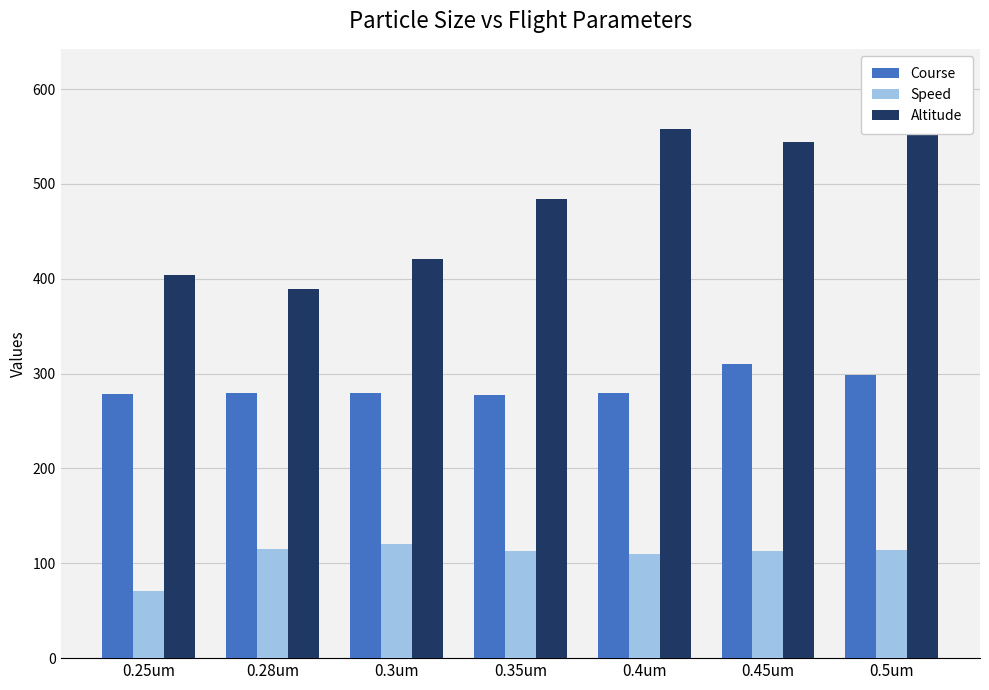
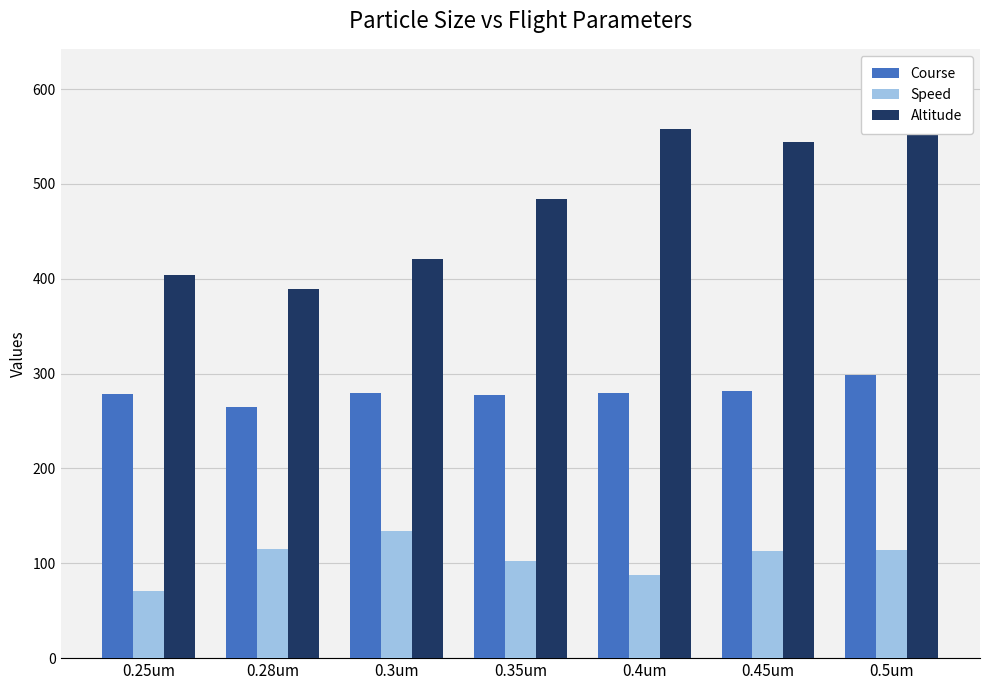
  {
    "Course": {
      "0.25um": 280,
-     "0.28um": 280,
+     "0.28um": 260,
      "0.3um": 280,
      "0.35um": 280,
      "0.4um": 280,
-     "0.45um": 310,
+     "0.45um": 280,
      "0.5um": 300
    },
    "Speed": {
      "0.25um": 70,
      "0.28um": 120,
-     "0.3um": 120,
-     "0.35um": 110,
-     "0.4um": 110,
+     "0.3um": 130,
+     "0.35um": 100,
+     "0.4um": 90,
      "0.45um": 110,
      "0.5um": 110
    },
    "Altitude": {
      "0.25um": 400,
      "0.28um": 390,
      "0.3um": 420,
      "0.35um": 480,
      "0.4um": 560,
      "0.45um": 540
    }
  }
